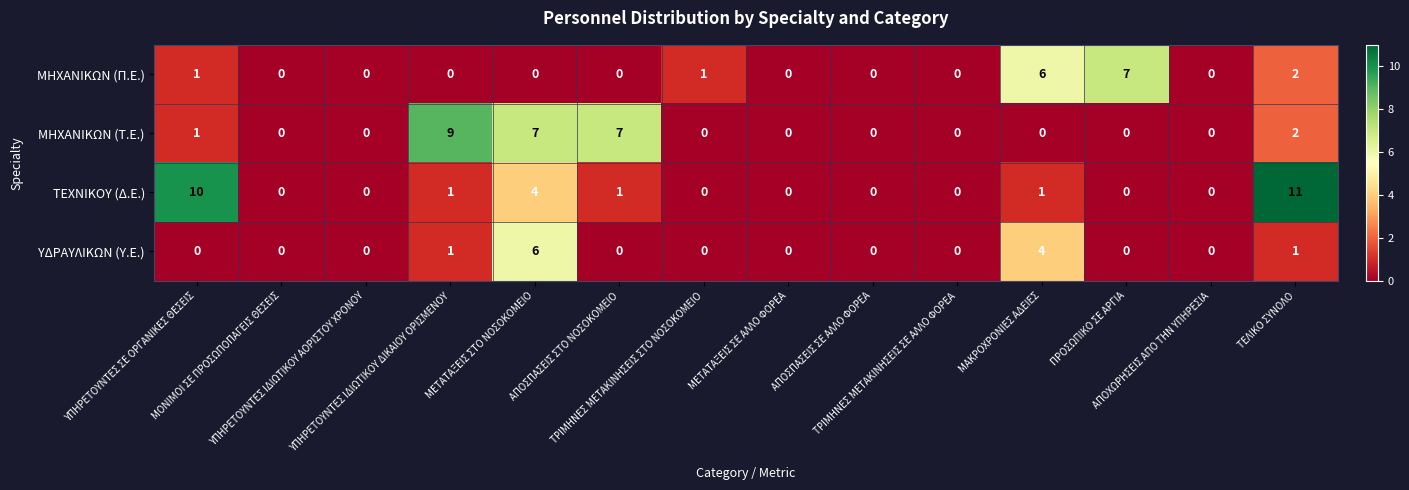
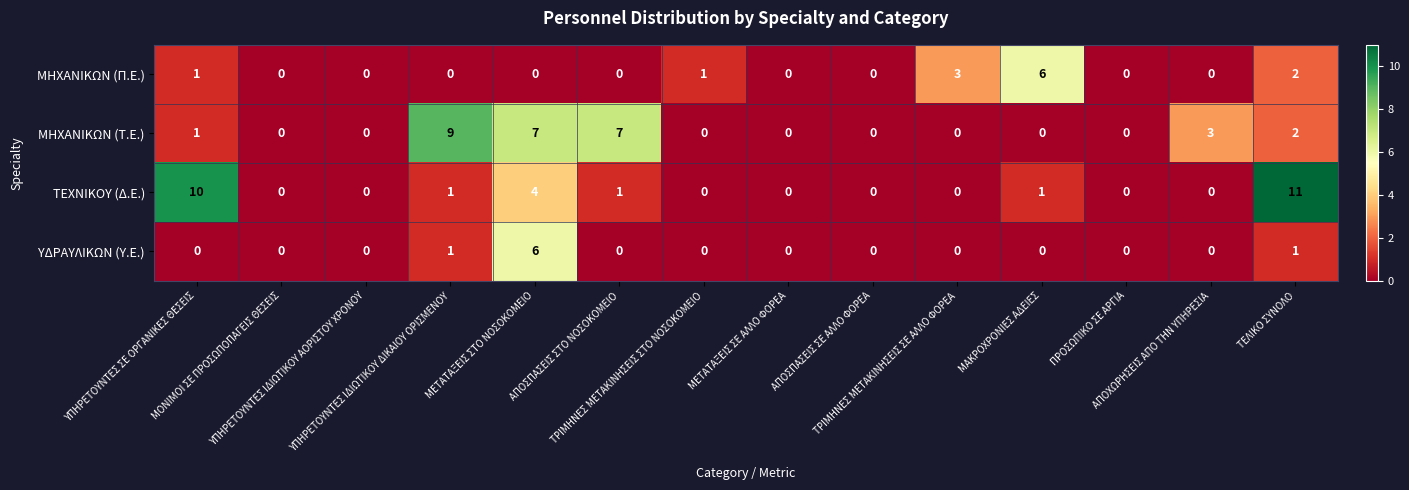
  {
    "ΜΗΧΑΝΙΚΩΝ (Π.Ε.)": {
      "ΥΠΗΡΕΤΟΥΝΤΕΣ ΣΕ ΟΡΓΑΝΙΚΕΣ ΘΕΣΕΙΣ": 1,
      "ΜΟΝΙΜΟΙ ΣΕ ΠΡΟΣΩΠΟΠΑΓΕΙΣ ΘΕΣΕΙΣ": 0,
      "ΥΠΗΡΕΤΟΥΝΤΕΣ ΙΔΙΩΤΙΚΟΥ ΑΟΡΙΣΤΟΥ ΧΡΟΝΟΥ": 0,
      "ΥΠΗΡΕΤΟΥΝΤΕΣ ΙΔΙΩΤΙΚΟΥ ΔΙΚΑΙΟΥ ΟΡΙΣΜΕΝΟΥ": 0,
      "ΜΕΤΑΤΑΞΕΙΣ ΣΤΟ ΝΟΣΟΚΟΜΕΙΟ": 0,
      "ΑΠΟΣΠΑΣΕΙΣ ΣΤΟ ΝΟΣΟΚΟΜΕΙΟ": 0,
      "ΤΡΙΜΗΝΕΣ ΜΕΤΑΚΙΝΗΣΕΙΣ ΣΤΟ ΝΟΣΟΚΟΜΕΙΟ": 1,
      "ΜΕΤΑΤΑΞΕΙΣ ΣΕ ΑΛΛΟ ΦΟΡΕΑ": 0,
      "ΑΠΟΣΠΑΣΕΙΣ ΣΕ ΑΛΛΟ ΦΟΡΕΑ": 0,
-     "ΤΡΙΜΗΝΕΣ ΜΕΤΑΚΙΝΗΣΕΙΣ ΣΕ ΑΛΛΟ ΦΟΡΕΑ": 0,
+     "ΤΡΙΜΗΝΕΣ ΜΕΤΑΚΙΝΗΣΕΙΣ ΣΕ ΑΛΛΟ ΦΟΡΕΑ": 3,
      "ΜΑΚΡΟΧΡΟΝΙΕΣ ΑΔΕΙΕΣ": 6,
-     "ΠΡΟΣΩΠΙΚΟ ΣΕ ΑΡΓΙΑ": 7,
+     "ΠΡΟΣΩΠΙΚΟ ΣΕ ΑΡΓΙΑ": 0,
      "ΑΠΟΧΩΡΗΣΕΙΣ ΑΠΟ ΤΗΝ ΥΠΗΡΕΣΙΑ": 0,
      "ΤΕΛΙΚΟ ΣΥΝΟΛΟ": 2
    },
    "ΜΗΧΑΝΙΚΩΝ (Τ.Ε.)": {
      "ΥΠΗΡΕΤΟΥΝΤΕΣ ΣΕ ΟΡΓΑΝΙΚΕΣ ΘΕΣΕΙΣ": 1,
      "ΜΟΝΙΜΟΙ ΣΕ ΠΡΟΣΩΠΟΠΑΓΕΙΣ ΘΕΣΕΙΣ": 0,
      "ΥΠΗΡΕΤΟΥΝΤΕΣ ΙΔΙΩΤΙΚΟΥ ΑΟΡΙΣΤΟΥ ΧΡΟΝΟΥ": 0,
      "ΥΠΗΡΕΤΟΥΝΤΕΣ ΙΔΙΩΤΙΚΟΥ ΔΙΚΑΙΟΥ ΟΡΙΣΜΕΝΟΥ": 9,
      "ΜΕΤΑΤΑΞΕΙΣ ΣΤΟ ΝΟΣΟΚΟΜΕΙΟ": 7,
      "ΑΠΟΣΠΑΣΕΙΣ ΣΤΟ ΝΟΣΟΚΟΜΕΙΟ": 7,
      "ΤΡΙΜΗΝΕΣ ΜΕΤΑΚΙΝΗΣΕΙΣ ΣΤΟ ΝΟΣΟΚΟΜΕΙΟ": 0,
      "ΜΕΤΑΤΑΞΕΙΣ ΣΕ ΑΛΛΟ ΦΟΡΕΑ": 0,
      "ΑΠΟΣΠΑΣΕΙΣ ΣΕ ΑΛΛΟ ΦΟΡΕΑ": 0,
      "ΤΡΙΜΗΝΕΣ ΜΕΤΑΚΙΝΗΣΕΙΣ ΣΕ ΑΛΛΟ ΦΟΡΕΑ": 0,
      "ΜΑΚΡΟΧΡΟΝΙΕΣ ΑΔΕΙΕΣ": 0,
      "ΠΡΟΣΩΠΙΚΟ ΣΕ ΑΡΓΙΑ": 0,
-     "ΑΠΟΧΩΡΗΣΕΙΣ ΑΠΟ ΤΗΝ ΥΠΗΡΕΣΙΑ": 0,
+     "ΑΠΟΧΩΡΗΣΕΙΣ ΑΠΟ ΤΗΝ ΥΠΗΡΕΣΙΑ": 3,
      "ΤΕΛΙΚΟ ΣΥΝΟΛΟ": 2
    },
    "ΤΕΧΝΙΚΟΥ (Δ.Ε.)": {
      "ΥΠΗΡΕΤΟΥΝΤΕΣ ΣΕ ΟΡΓΑΝΙΚΕΣ ΘΕΣΕΙΣ": 10,
      "ΜΟΝΙΜΟΙ ΣΕ ΠΡΟΣΩΠΟΠΑΓΕΙΣ ΘΕΣΕΙΣ": 0,
      "ΥΠΗΡΕΤΟΥΝΤΕΣ ΙΔΙΩΤΙΚΟΥ ΑΟΡΙΣΤΟΥ ΧΡΟΝΟΥ": 0,
      "ΥΠΗΡΕΤΟΥΝΤΕΣ ΙΔΙΩΤΙΚΟΥ ΔΙΚΑΙΟΥ ΟΡΙΣΜΕΝΟΥ": 1,
      "ΜΕΤΑΤΑΞΕΙΣ ΣΤΟ ΝΟΣΟΚΟΜΕΙΟ": 4,
      "ΑΠΟΣΠΑΣΕΙΣ ΣΤΟ ΝΟΣΟΚΟΜΕΙΟ": 1,
      "ΤΡΙΜΗΝΕΣ ΜΕΤΑΚΙΝΗΣΕΙΣ ΣΤΟ ΝΟΣΟΚΟΜΕΙΟ": 0,
      "ΜΕΤΑΤΑΞΕΙΣ ΣΕ ΑΛΛΟ ΦΟΡΕΑ": 0,
      "ΑΠΟΣΠΑΣΕΙΣ ΣΕ ΑΛΛΟ ΦΟΡΕΑ": 0,
      "ΤΡΙΜΗΝΕΣ ΜΕΤΑΚΙΝΗΣΕΙΣ ΣΕ ΑΛΛΟ ΦΟΡΕΑ": 0,
      "ΜΑΚΡΟΧΡΟΝΙΕΣ ΑΔΕΙΕΣ": 1,
      "ΠΡΟΣΩΠΙΚΟ ΣΕ ΑΡΓΙΑ": 0,
      "ΑΠΟΧΩΡΗΣΕΙΣ ΑΠΟ ΤΗΝ ΥΠΗΡΕΣΙΑ": 0,
      "ΤΕΛΙΚΟ ΣΥΝΟΛΟ": 11
    },
    "ΥΔΡΑΥΛΙΚΩΝ (Υ.Ε.)": {
      "ΥΠΗΡΕΤΟΥΝΤΕΣ ΣΕ ΟΡΓΑΝΙΚΕΣ ΘΕΣΕΙΣ": 0,
      "ΜΟΝΙΜΟΙ ΣΕ ΠΡΟΣΩΠΟΠΑΓΕΙΣ ΘΕΣΕΙΣ": 0,
      "ΥΠΗΡΕΤΟΥΝΤΕΣ ΙΔΙΩΤΙΚΟΥ ΑΟΡΙΣΤΟΥ ΧΡΟΝΟΥ": 0,
      "ΥΠΗΡΕΤΟΥΝΤΕΣ ΙΔΙΩΤΙΚΟΥ ΔΙΚΑΙΟΥ ΟΡΙΣΜΕΝΟΥ": 1,
      "ΜΕΤΑΤΑΞΕΙΣ ΣΤΟ ΝΟΣΟΚΟΜΕΙΟ": 6,
      "ΑΠΟΣΠΑΣΕΙΣ ΣΤΟ ΝΟΣΟΚΟΜΕΙΟ": 0,
      "ΤΡΙΜΗΝΕΣ ΜΕΤΑΚΙΝΗΣΕΙΣ ΣΤΟ ΝΟΣΟΚΟΜΕΙΟ": 0,
      "ΜΕΤΑΤΑΞΕΙΣ ΣΕ ΑΛΛΟ ΦΟΡΕΑ": 0,
      "ΑΠΟΣΠΑΣΕΙΣ ΣΕ ΑΛΛΟ ΦΟΡΕΑ": 0,
      "ΤΡΙΜΗΝΕΣ ΜΕΤΑΚΙΝΗΣΕΙΣ ΣΕ ΑΛΛΟ ΦΟΡΕΑ": 0,
-     "ΜΑΚΡΟΧΡΟΝΙΕΣ ΑΔΕΙΕΣ": 4,
+     "ΜΑΚΡΟΧΡΟΝΙΕΣ ΑΔΕΙΕΣ": 0,
      "ΠΡΟΣΩΠΙΚΟ ΣΕ ΑΡΓΙΑ": 0,
      "ΑΠΟΧΩΡΗΣΕΙΣ ΑΠΟ ΤΗΝ ΥΠΗΡΕΣΙΑ": 0,
      "ΤΕΛΙΚΟ ΣΥΝΟΛΟ": 1
    }
  }
